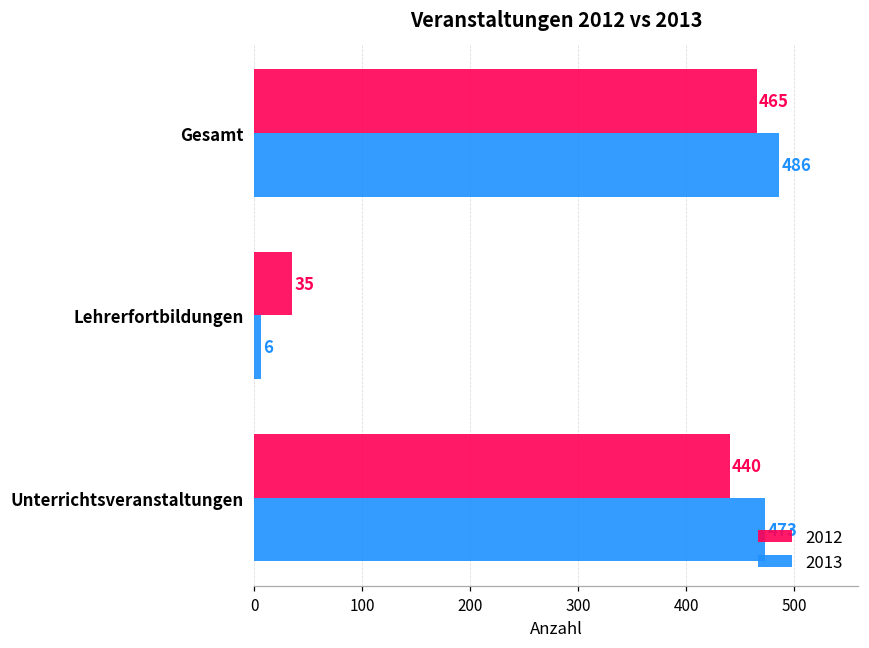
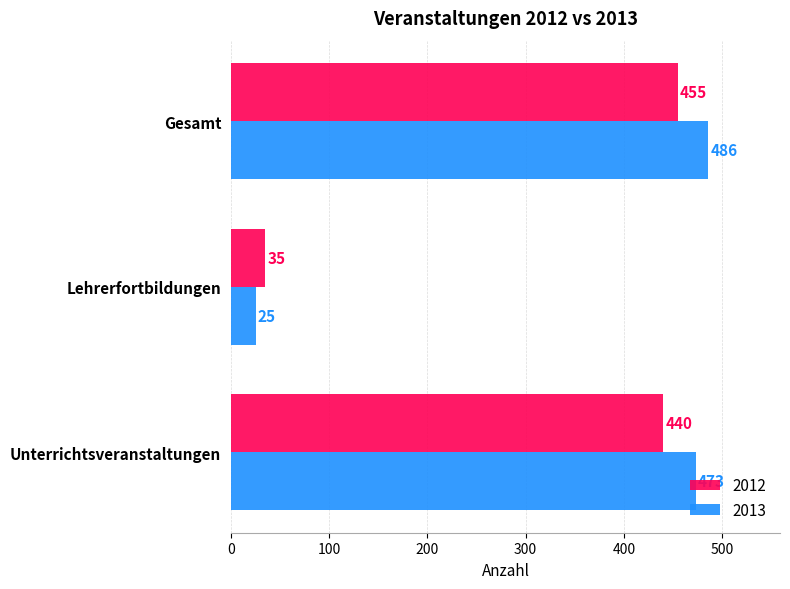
  {
    "2012": {
-     "Gesamt": 465,
+     "Gesamt": 455,
      "Lehrerfortbildungen": 35,
      "Unterrichtsveranstaltungen": 440
    },
    "2013": {
      "Gesamt": 486,
-     "Lehrerfortbildungen": 6,
+     "Lehrerfortbildungen": 25,
      "Unterrichtsveranstaltungen": 473
    }
  }
